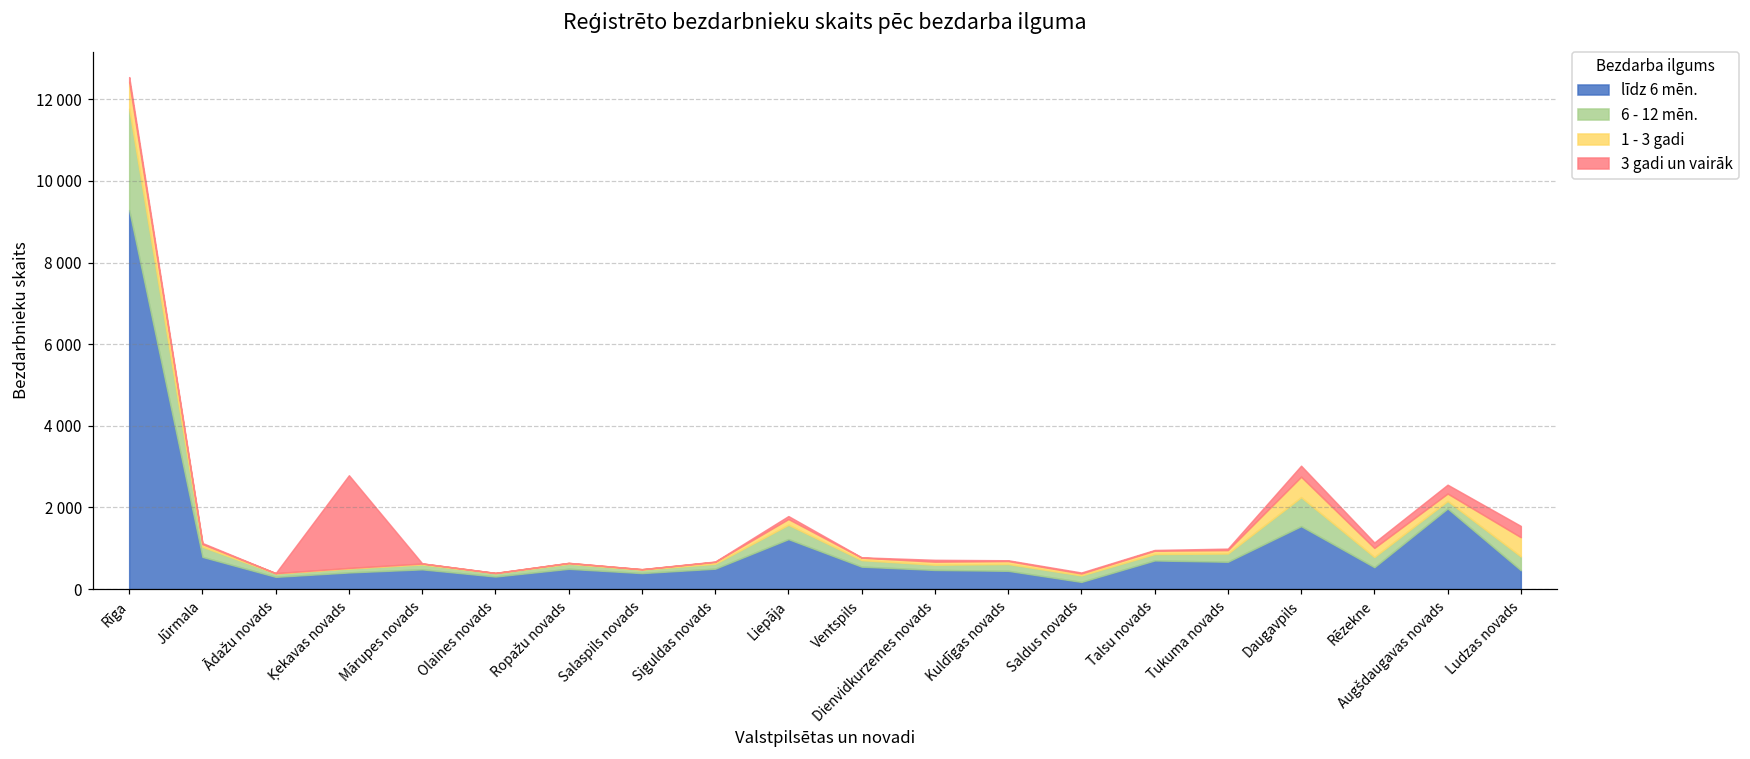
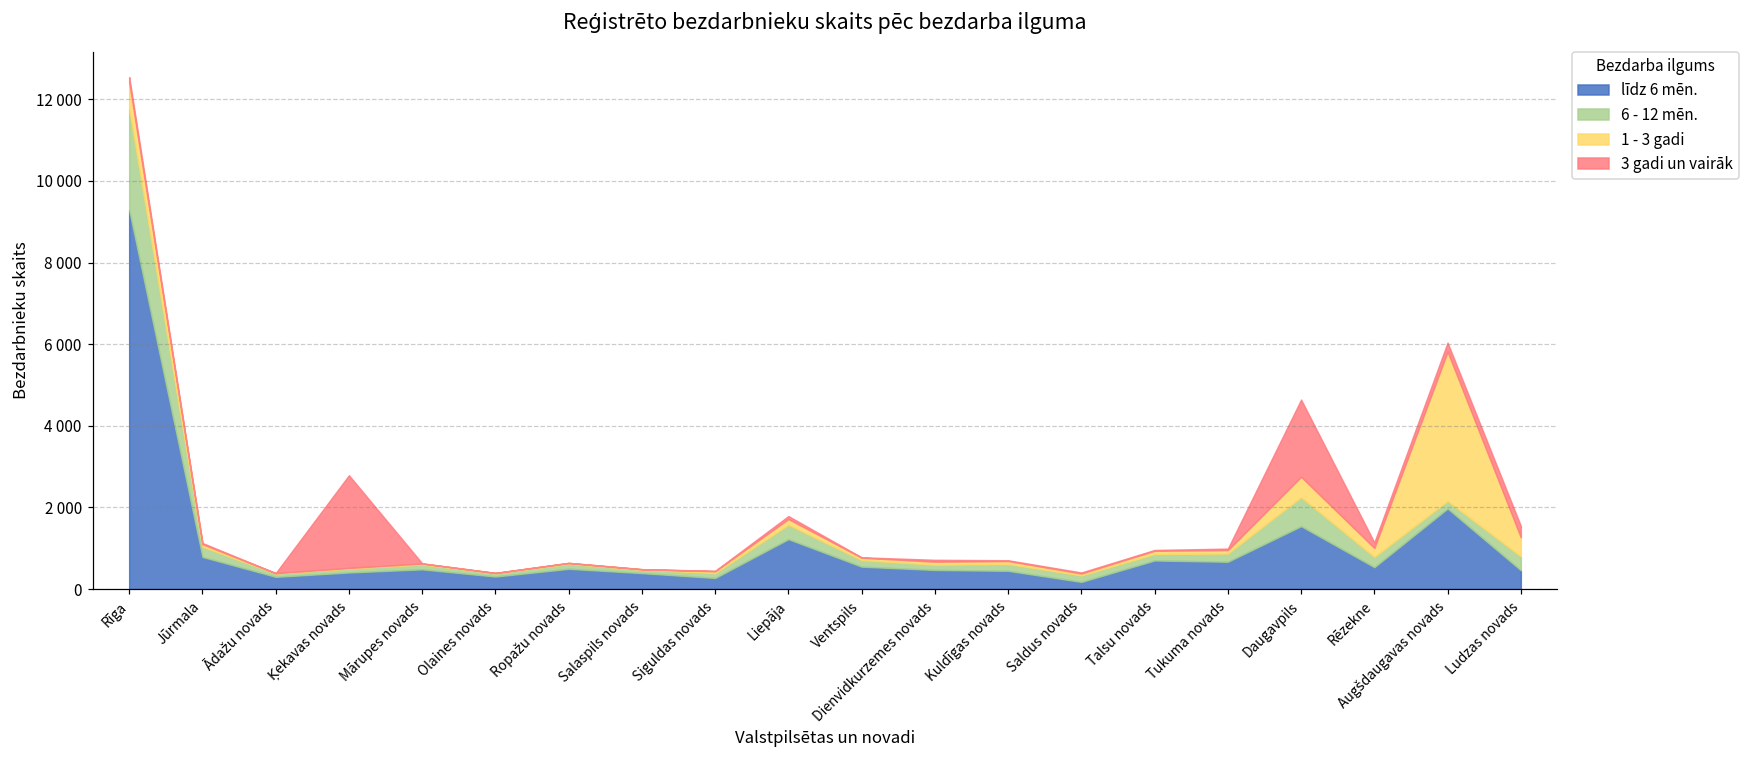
  {
    "līdz 6 mēn.": {
      "Rīga": 9300,
      "Jūrmala": 800,
      "Ādažu novads": 300,
      "Ķekavas novads": 400,
      "Mārupes novads": 500,
      "Olaines novads": 300,
      "Ropažu novads": 500,
      "Salaspils novads": 400,
-     "Siguldas novads": 500,
+     "Siguldas novads": 300,
      "Liepāja": 1200,
      "Ventspils": 600,
      "Dienvidkurzemes novads": 500,
      "Kuldīgas novads": 400,
      "Saldus novads": 200,
      "Talsu novads": 700,
      "Tukuma novads": 700,
      "Daugavpils": 1500,
      "Rēzekne": 500,
      "Augšdaugavas novads": 2000,
      "Ludzas novads": 500
    },
    "6 - 12 mēn.": {
      "Rīga": 2500,
      "Liepāja": 400,
      "Dienvidkurzemes novads": 100,
      "Kuldīgas novads": 200,
      "Talsu novads": 200,
      "Tukuma novads": 200,
      "Daugavpils": 700,
      "Rēzekne": 300,
      "Augšdaugavas novads": 200,
      "Ludzas novads": 300
    },
    "1 - 3 gadi": {
      "Rīga": 700,
      "Liepāja": 100,
      "Daugavpils": 500,
      "Rēzekne": 200,
-     "Augšdaugavas novads": 200,
+     "Augšdaugavas novads": 3700,
      "Ludzas novads": 500
    },
    "3 gadi un vairāk": {
      "Rīga": 100,
      "Ķekavas novads": 2300,
      "Liepāja": 100,
-     "Daugavpils": 300,
+     "Daugavpils": 1900,
      "Rēzekne": 100,
      "Augšdaugavas novads": 200,
      "Ludzas novads": 300
    }
  }
